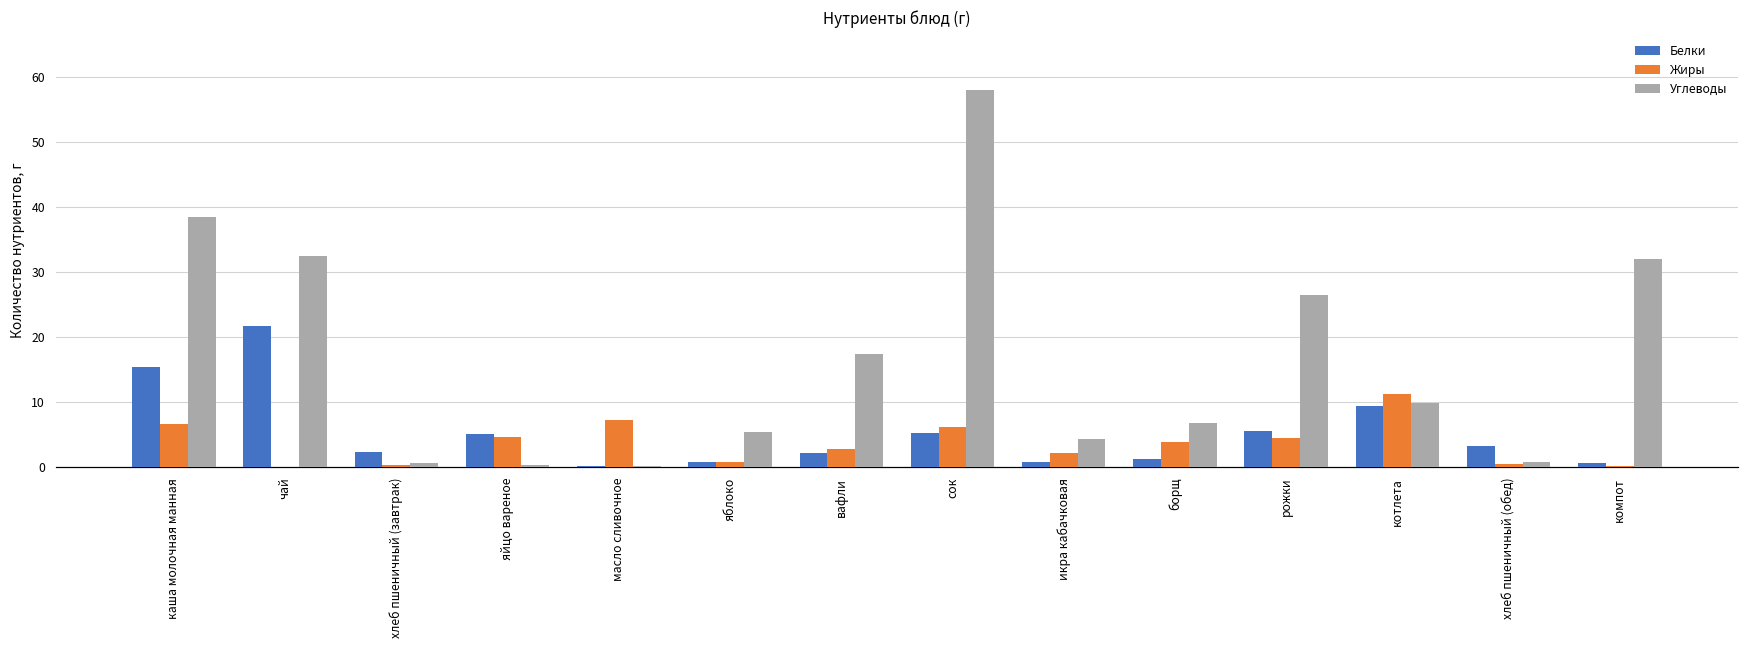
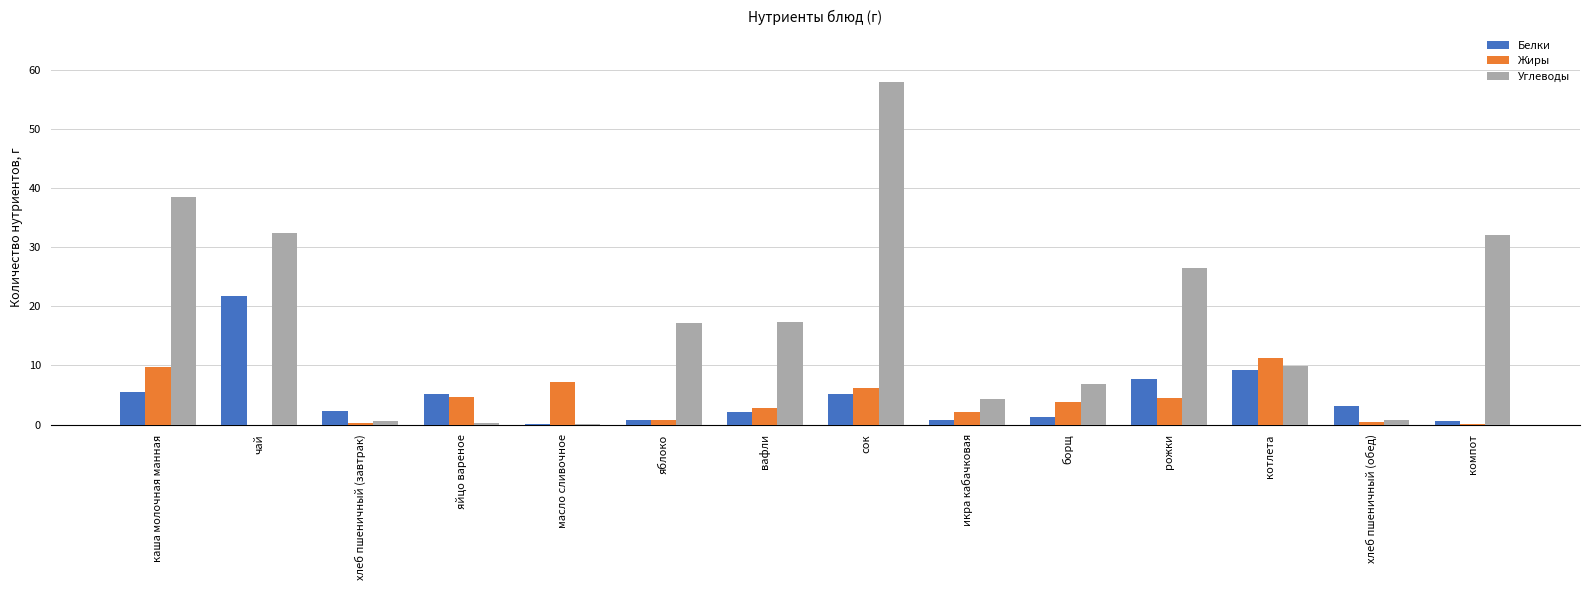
  {
    "Белки": {
-     "каша молочная манная": 15,
+     "каша молочная манная": 6,
      "чай": 22,
      "хлеб пшеничный (завтрак)": 2,
      "яйцо вареное": 5,
      "яблоко": 1,
      "вафли": 2,
      "сок": 5,
      "икра кабачковая": 1,
      "борщ": 1,
-     "рожки": 6,
+     "рожки": 8,
      "котлета": 9,
      "хлеб пшеничный (обед)": 3,
      "компот": 1
    },
    "Жиры": {
-     "каша молочная манная": 7,
+     "каша молочная манная": 10,
      "чай": 0,
      "яйцо вареное": 5,
      "масло сливочное": 7,
      "яблоко": 1,
      "вафли": 3,
      "сок": 6,
      "икра кабачковая": 2,
      "борщ": 4,
      "рожки": 5,
      "котлета": 11
    },
    "Углеводы": {
      "каша молочная манная": 39,
      "чай": 33,
      "хлеб пшеничный (завтрак)": 1,
-     "яблоко": 5,
+     "яблоко": 17,
      "вафли": 17,
      "сок": 58,
      "икра кабачковая": 4,
      "борщ": 7,
      "рожки": 26,
      "котлета": 10,
      "хлеб пшеничный (обед)": 1,
      "компот": 32
    }
  }
